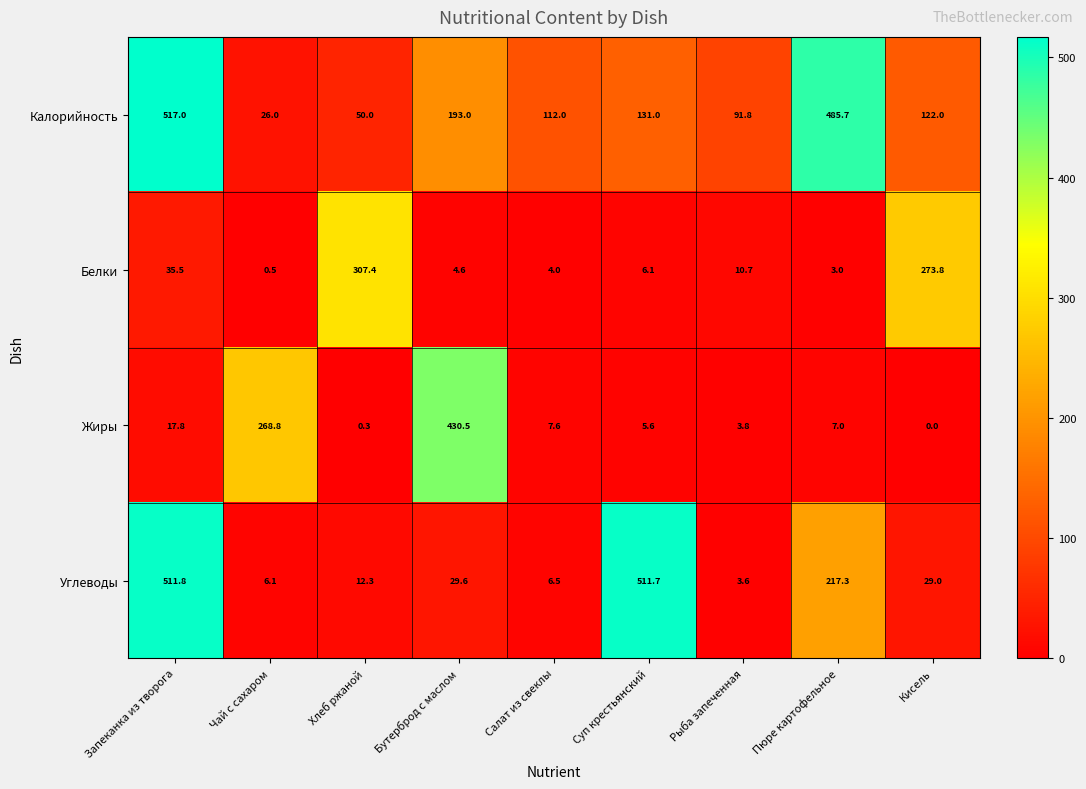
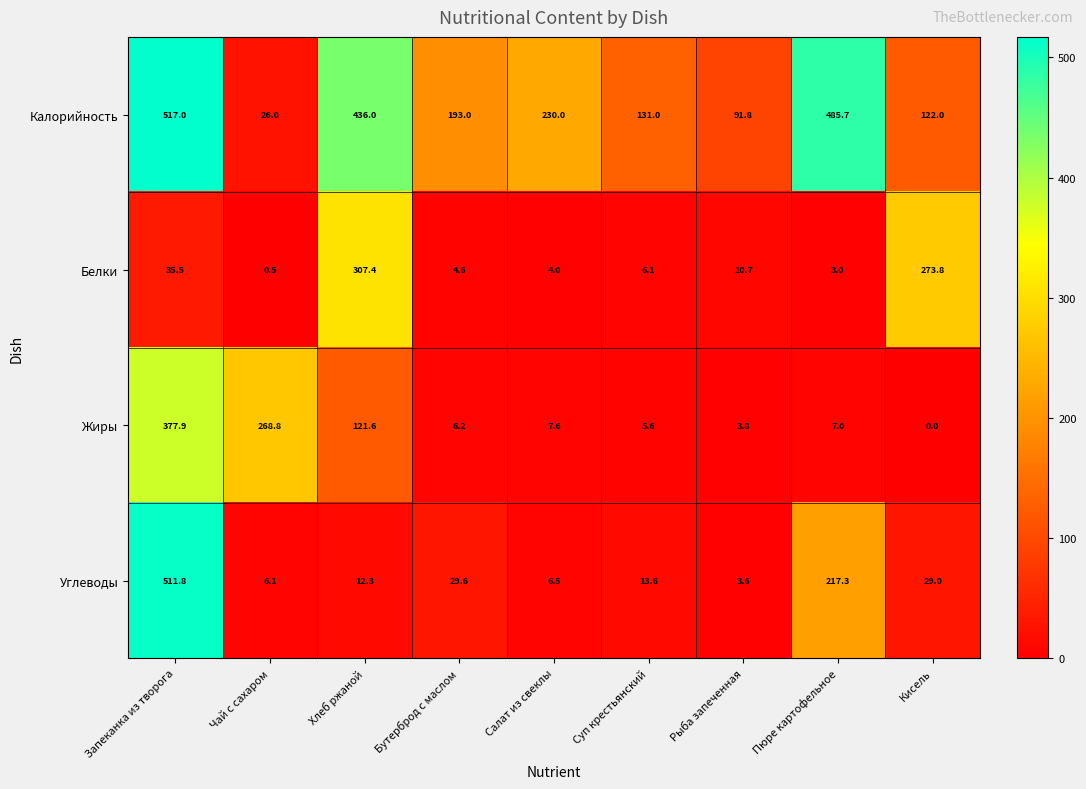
  {
    "Калорийность": {
      "Запеканка из творога": 517.0,
      "Чай с сахаром": 26.0,
-     "Хлеб ржаной": 50.0,
+     "Хлеб ржаной": 436.0,
      "Бутерброд с маслом": 193.0,
-     "Салат из свеклы": 112.0,
+     "Салат из свеклы": 230.0,
      "Суп крестьянский": 131.0,
      "Рыба запеченная": 91.8,
      "Пюре картофельное": 485.7,
      "Кисель": 122.0
    },
    "Белки": {
      "Запеканка из творога": 35.5,
      "Чай с сахаром": 0.5,
      "Хлеб ржаной": 307.4,
      "Бутерброд с маслом": 4.6,
      "Салат из свеклы": 4.0,
      "Суп крестьянский": 6.1,
      "Рыба запеченная": 10.7,
      "Пюре картофельное": 3.0,
      "Кисель": 273.8
    },
    "Жиры": {
-     "Запеканка из творога": 17.8,
+     "Запеканка из творога": 377.9,
      "Чай с сахаром": 268.8,
-     "Хлеб ржаной": 0.3,
-     "Бутерброд с маслом": 430.5,
+     "Хлеб ржаной": 121.6,
+     "Бутерброд с маслом": 6.2,
      "Салат из свеклы": 7.6,
      "Суп крестьянский": 5.6,
      "Рыба запеченная": 3.8,
      "Пюре картофельное": 7.0,
      "Кисель": 0.0
    },
    "Углеводы": {
      "Запеканка из творога": 511.8,
      "Чай с сахаром": 6.1,
      "Хлеб ржаной": 12.3,
      "Бутерброд с маслом": 29.6,
      "Салат из свеклы": 6.5,
-     "Суп крестьянский": 511.7,
+     "Суп крестьянский": 13.6,
      "Рыба запеченная": 3.6,
      "Пюре картофельное": 217.3,
      "Кисель": 29.0
    }
  }
